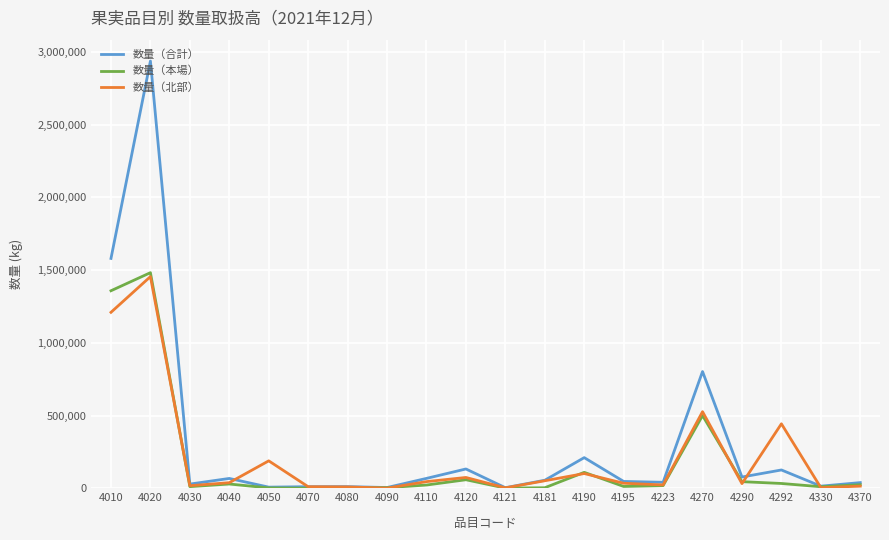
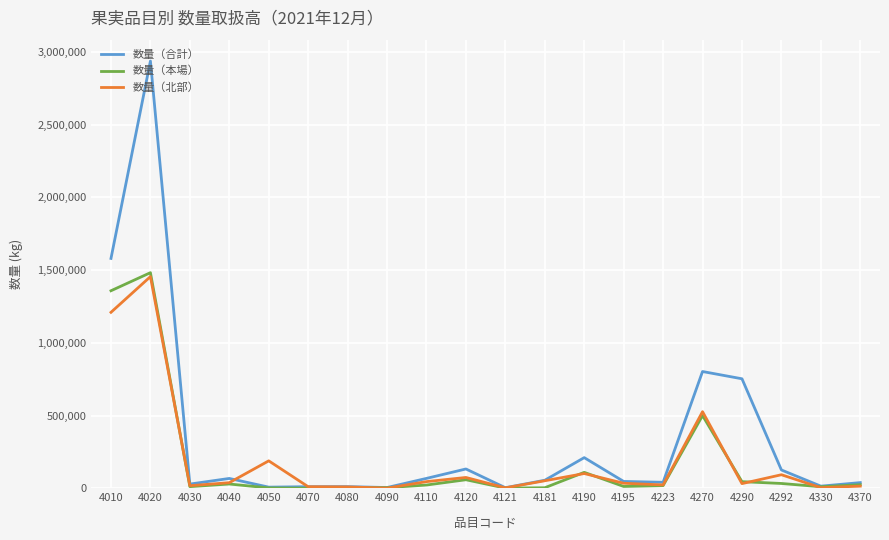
  {
    "数量（合計）": {
      "4010": "1,580,000",
      "4020": "2,940,000",
      "4040": "70,000",
      "4110": "70,000",
      "4120": "130,000",
      "4190": "210,000",
      "4223": "40,000",
      "4270": "800,000",
-     "4290": "80,000",
+     "4290": "750,000",
      "4292": "130,000"
    },
    "数量（本場）": {
      "4010": "1,360,000",
      "4020": "1,480,000",
      "4110": "20,000",
      "4181": "0",
      "4195": "10,000",
      "4270": "500,000",
      "4292": "30,000"
    },
    "数量（北部）": {
      "4010": "1,210,000",
      "4020": "1,460,000",
      "4050": "190,000",
      "4110": "50,000",
      "4270": "530,000",
-     "4292": "440,000"
+     "4292": "90,000"
    }
  }
